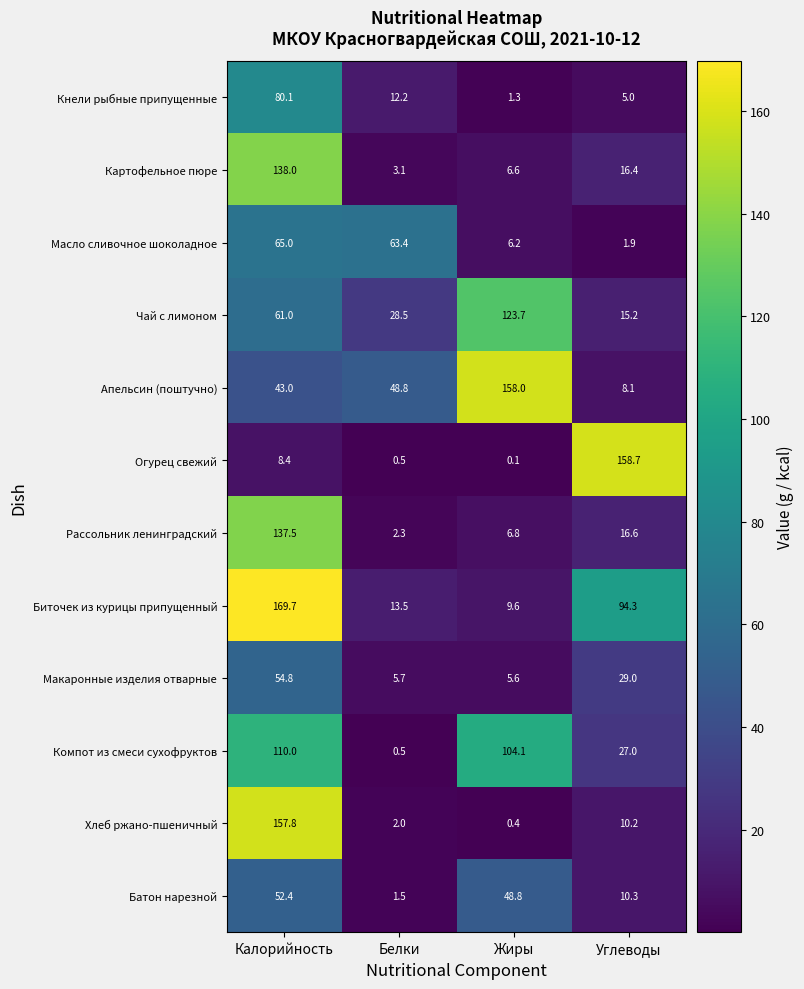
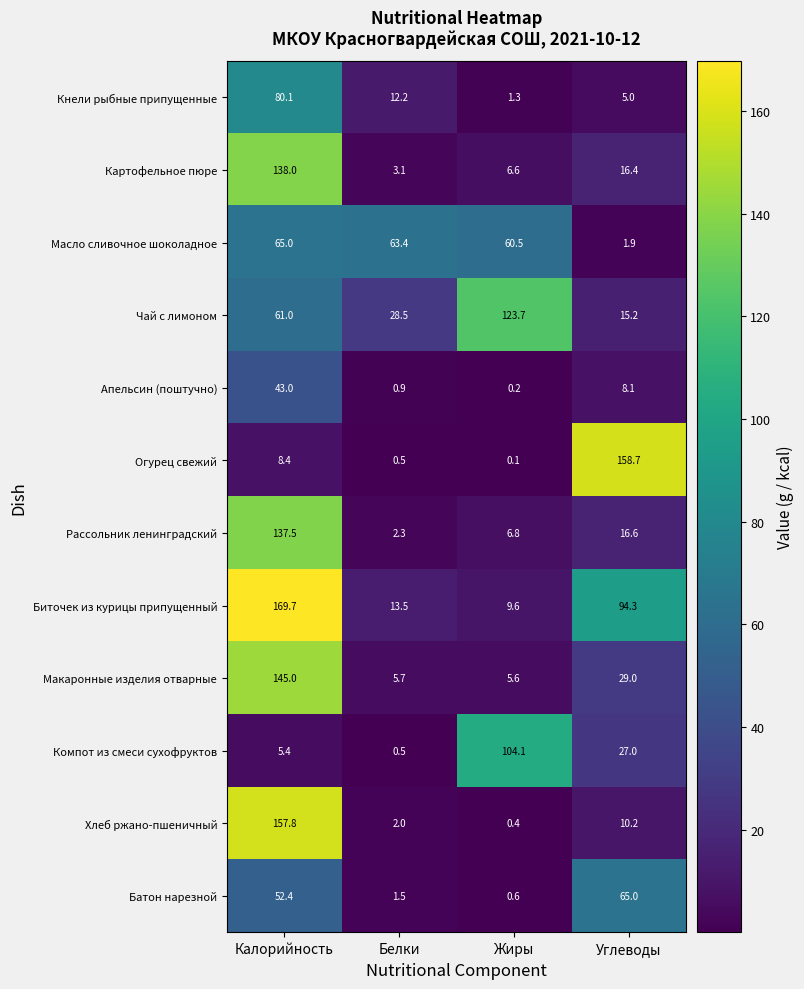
  {
    "Кнели рыбные припущенные": {
      "Калорийность": 80.1,
      "Белки": 12.2,
      "Жиры": 1.3,
      "Углеводы": 5.0
    },
    "Картофельное пюре": {
      "Калорийность": 138.0,
      "Белки": 3.1,
      "Жиры": 6.6,
      "Углеводы": 16.4
    },
    "Масло сливочное шоколадное": {
      "Калорийность": 65.0,
      "Белки": 63.4,
-     "Жиры": 6.2,
+     "Жиры": 60.5,
      "Углеводы": 1.9
    },
    "Чай с лимоном": {
      "Калорийность": 61.0,
      "Белки": 28.5,
      "Жиры": 123.7,
      "Углеводы": 15.2
    },
    "Апельсин (поштучно)": {
      "Калорийность": 43.0,
-     "Белки": 48.8,
-     "Жиры": 158.0,
+     "Белки": 0.9,
+     "Жиры": 0.2,
      "Углеводы": 8.1
    },
    "Огурец свежий": {
      "Калорийность": 8.4,
      "Белки": 0.5,
      "Жиры": 0.1,
      "Углеводы": 158.7
    },
    "Рассольник ленинградский": {
      "Калорийность": 137.5,
      "Белки": 2.3,
      "Жиры": 6.8,
      "Углеводы": 16.6
    },
    "Биточек из курицы припущенный": {
      "Калорийность": 169.7,
      "Белки": 13.5,
      "Жиры": 9.6,
      "Углеводы": 94.3
    },
    "Макаронные изделия отварные": {
-     "Калорийность": 54.8,
+     "Калорийность": 145.0,
      "Белки": 5.7,
      "Жиры": 5.6,
      "Углеводы": 29.0
    },
    "Компот из смеси сухофруктов": {
-     "Калорийность": 110.0,
+     "Калорийность": 5.4,
      "Белки": 0.5,
      "Жиры": 104.1,
      "Углеводы": 27.0
    },
    "Хлеб ржано-пшеничный": {
      "Калорийность": 157.8,
      "Белки": 2.0,
      "Жиры": 0.4,
      "Углеводы": 10.2
    },
    "Батон нарезной": {
      "Калорийность": 52.4,
      "Белки": 1.5,
-     "Жиры": 48.8,
-     "Углеводы": 10.3
+     "Жиры": 0.6,
+     "Углеводы": 65.0
    }
  }
